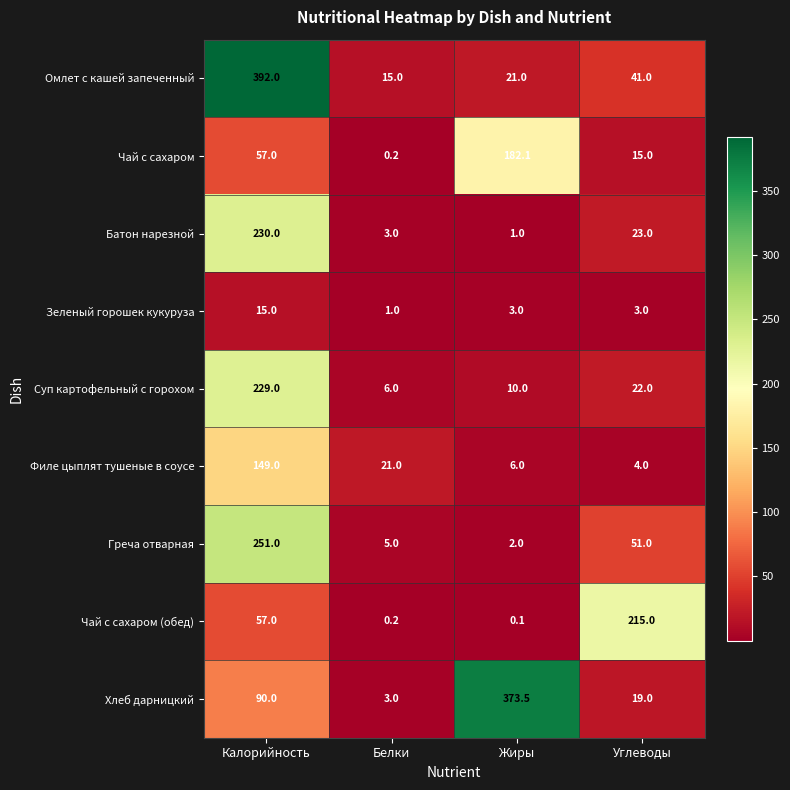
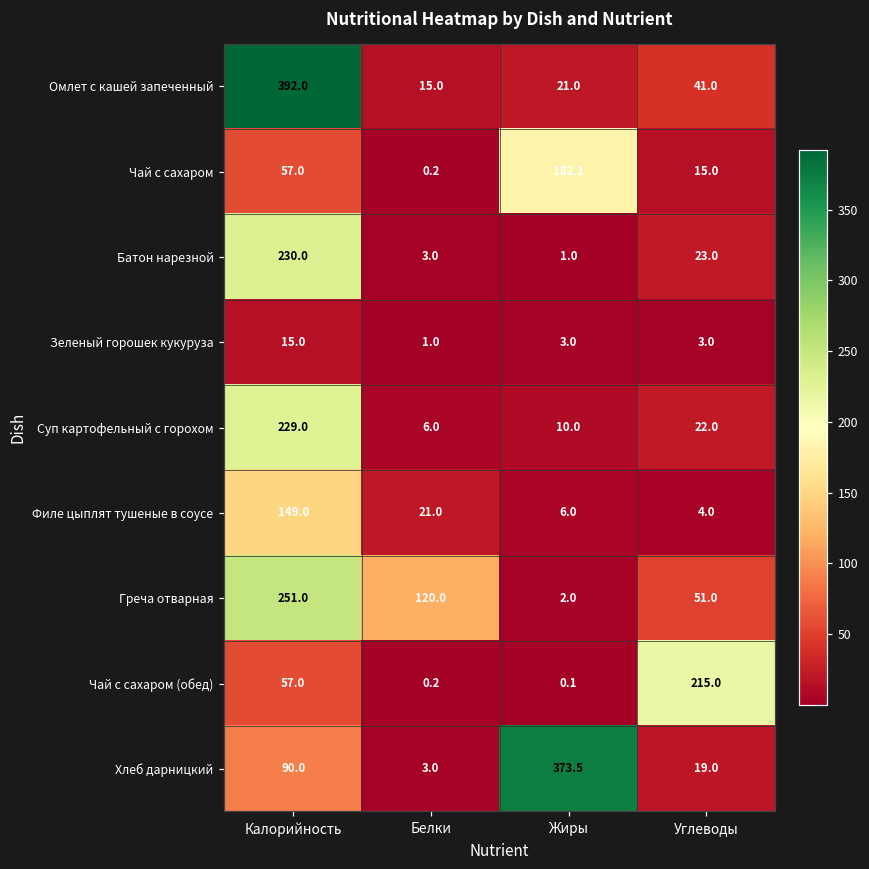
  {
    "Омлет с кашей запеченный": {
      "Калорийность": 392.0,
      "Белки": 15.0,
      "Жиры": 21.0,
      "Углеводы": 41.0
    },
    "Чай с сахаром": {
      "Калорийность": 57.0,
      "Белки": 0.2,
      "Жиры": 182.1,
      "Углеводы": 15.0
    },
    "Батон нарезной": {
      "Калорийность": 230.0,
      "Белки": 3.0,
      "Жиры": 1.0,
      "Углеводы": 23.0
    },
    "Зеленый горошек кукуруза": {
      "Калорийность": 15.0,
      "Белки": 1.0,
      "Жиры": 3.0,
      "Углеводы": 3.0
    },
    "Суп картофельный с горохом": {
      "Калорийность": 229.0,
      "Белки": 6.0,
      "Жиры": 10.0,
      "Углеводы": 22.0
    },
    "Филе цыплят тушеные в соусе": {
      "Калорийность": 149.0,
      "Белки": 21.0,
      "Жиры": 6.0,
      "Углеводы": 4.0
    },
    "Греча отварная": {
      "Калорийность": 251.0,
-     "Белки": 5.0,
+     "Белки": 120.0,
      "Жиры": 2.0,
      "Углеводы": 51.0
    },
    "Чай с сахаром (обед)": {
      "Калорийность": 57.0,
      "Белки": 0.2,
      "Жиры": 0.1,
      "Углеводы": 215.0
    },
    "Хлеб дарницкий": {
      "Калорийность": 90.0,
      "Белки": 3.0,
      "Жиры": 373.5,
      "Углеводы": 19.0
    }
  }
